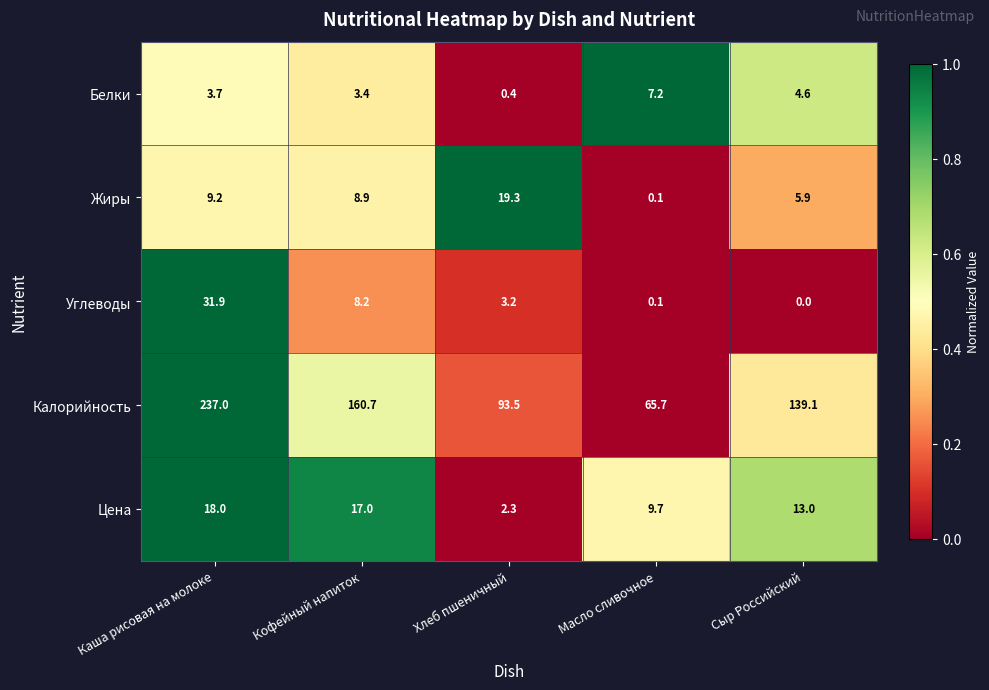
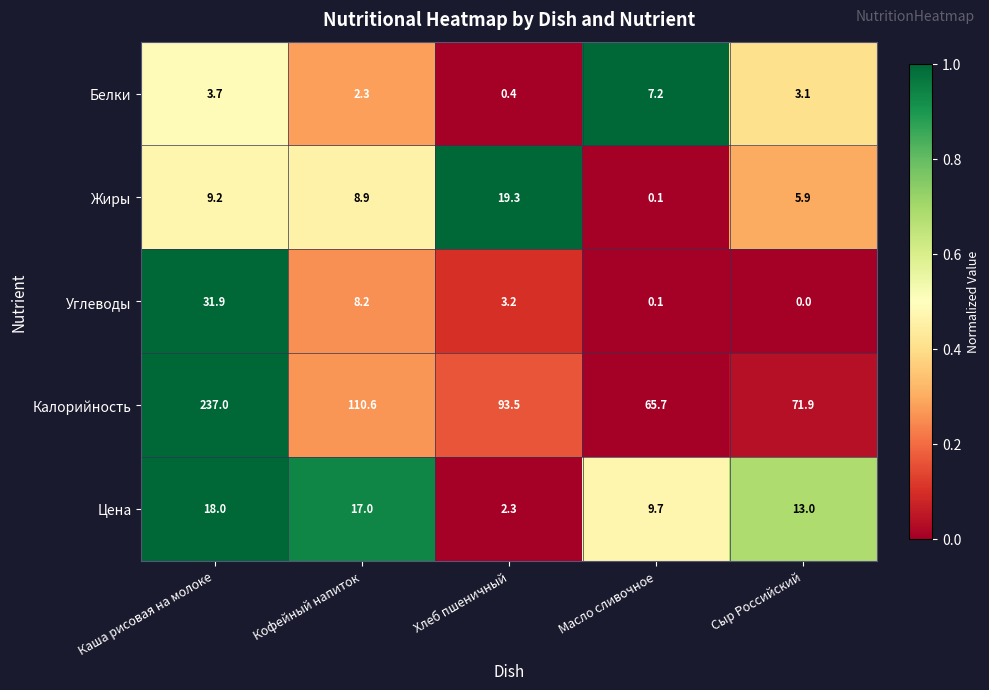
  {
    "Белки": {
      "Каша рисовая на молоке": 3.7,
-     "Кофейный напиток": 3.4,
+     "Кофейный напиток": 2.3,
      "Хлеб пшеничный": 0.4,
      "Масло сливочное": 7.2,
-     "Сыр Российский": 4.6
+     "Сыр Российский": 3.1
    },
    "Жиры": {
      "Каша рисовая на молоке": 9.2,
      "Кофейный напиток": 8.9,
      "Хлеб пшеничный": 19.3,
      "Масло сливочное": 0.1,
      "Сыр Российский": 5.9
    },
    "Углеводы": {
      "Каша рисовая на молоке": 31.9,
      "Кофейный напиток": 8.2,
      "Хлеб пшеничный": 3.2,
      "Масло сливочное": 0.1,
      "Сыр Российский": 0.0
    },
    "Калорийность": {
      "Каша рисовая на молоке": 237.0,
-     "Кофейный напиток": 160.7,
+     "Кофейный напиток": 110.6,
      "Хлеб пшеничный": 93.5,
      "Масло сливочное": 65.7,
-     "Сыр Российский": 139.1
+     "Сыр Российский": 71.9
    },
    "Цена": {
      "Каша рисовая на молоке": 18.0,
      "Кофейный напиток": 17.0,
      "Хлеб пшеничный": 2.3,
      "Масло сливочное": 9.7,
      "Сыр Российский": 13.0
    }
  }
